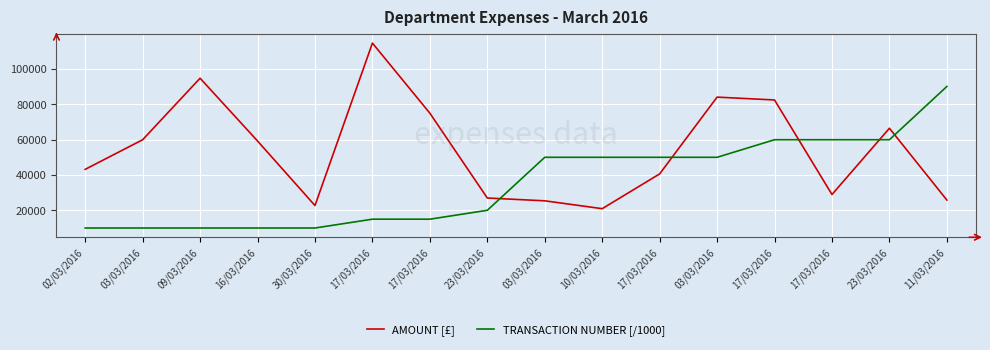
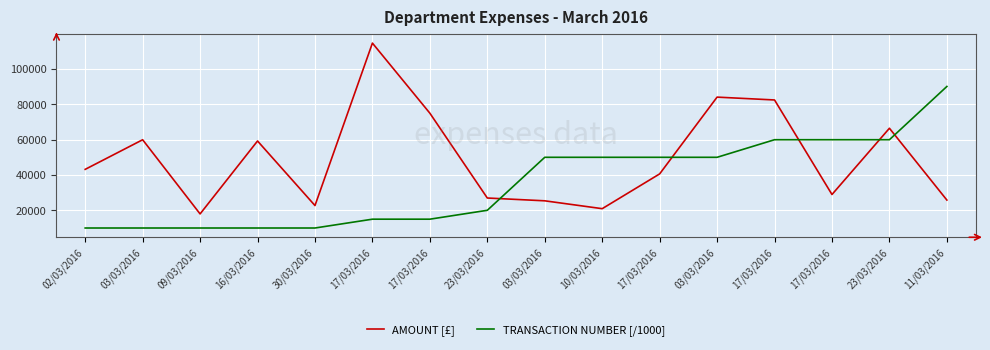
  {
    "AMOUNT [£]": {
      "02/03/2016": 43000,
-     "09/03/2016": 95000,
+     "09/03/2016": 18000,
      "16/03/2016": 59000,
      "30/03/2016": 23000,
      "10/03/2016": 21000,
      "11/03/2016": 26000
    },
    "TRANSACTION NUMBER [/1000]": {
      "02/03/2016": 10000,
      "09/03/2016": 10000,
      "16/03/2016": 10000,
      "30/03/2016": 10000,
      "10/03/2016": 50000,
      "11/03/2016": 90000
    }
  }
